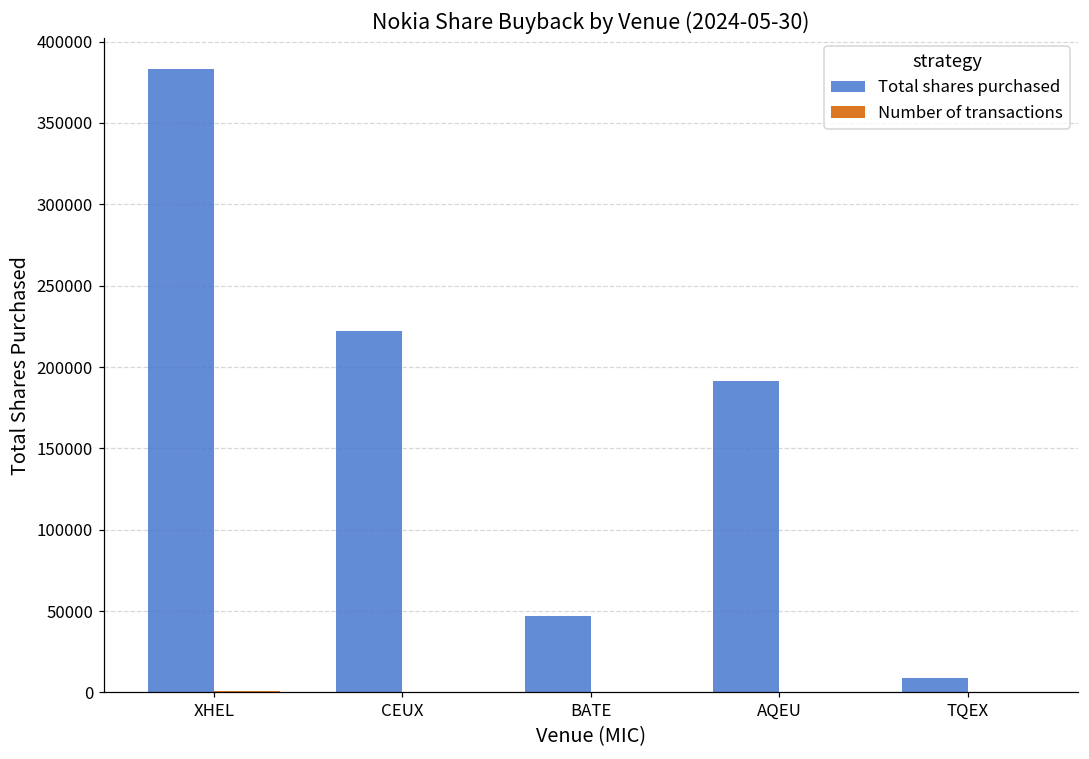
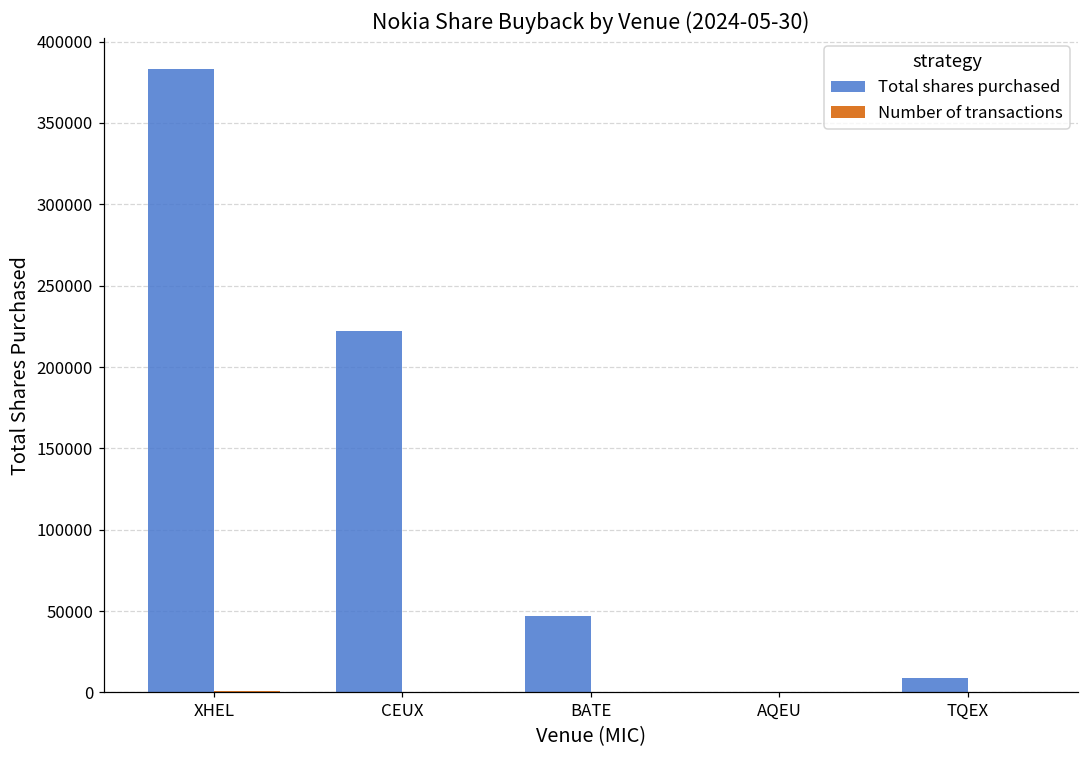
  {
    "Total shares purchased": {
      "XHEL": 383000,
      "CEUX": 222000,
      "BATE": 47000,
-     "AQEU": 192000,
+     "AQEU": 0,
      "TQEX": 9000
    },
    "Number of transactions": {
      "CEUX": 0,
      "BATE": 0,
      "AQEU": 0,
      "TQEX": 0
    }
  }
